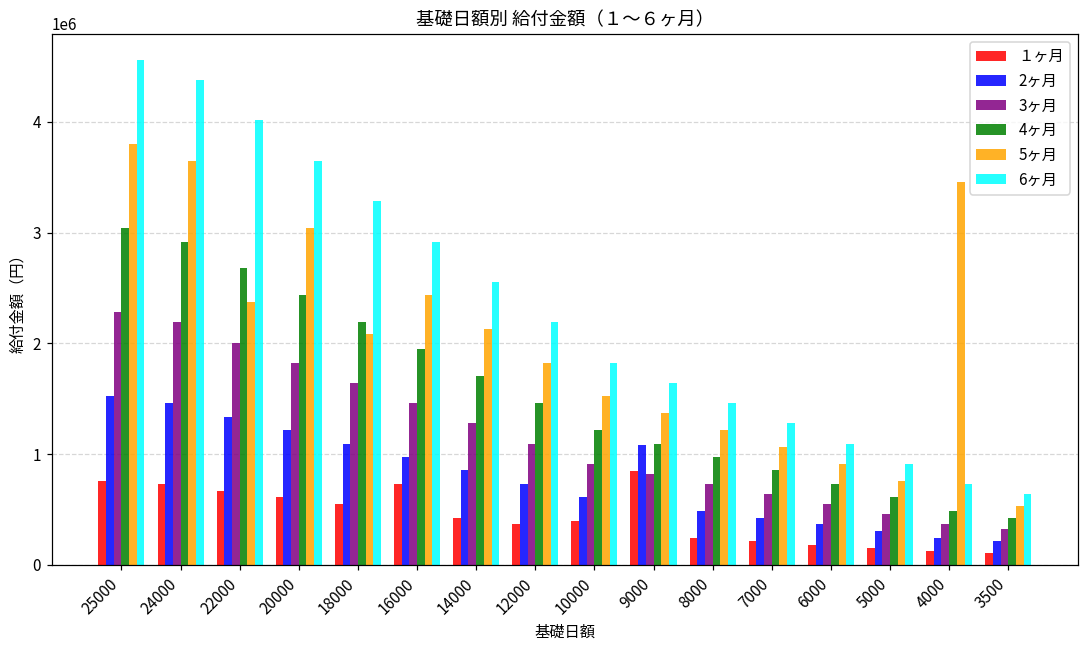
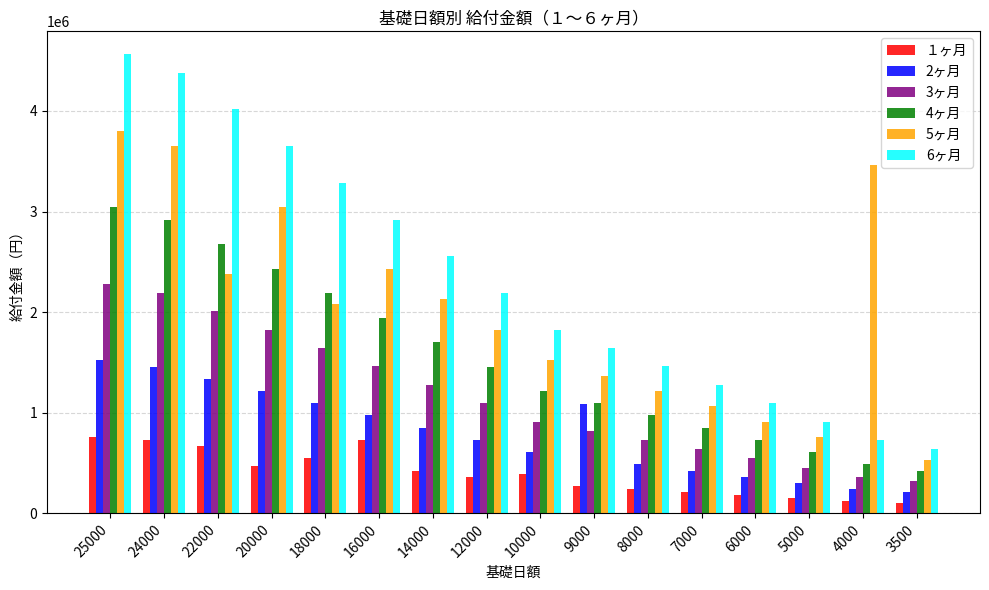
  {
    "１ヶ月": {
      "25000": 760000,
      "24000": 730000,
      "22000": 670000,
-     "20000": 610000,
+     "20000": 470000,
      "18000": 550000,
      "16000": 730000,
      "14000": 430000,
      "12000": 370000,
      "10000": 390000,
-     "9000": 850000,
+     "9000": 270000,
      "8000": 240000,
      "7000": 210000,
      "6000": 180000,
      "5000": 150000,
      "4000": 120000,
      "3500": 110000
    },
    "2ヶ月": {
      "25000": 1520000,
      "24000": 1460000,
      "22000": 1340000,
      "20000": 1220000,
      "18000": 1100000,
      "16000": 970000,
      "14000": 850000,
      "12000": 730000,
      "10000": 610000,
      "9000": 1080000,
      "8000": 490000,
      "7000": 430000,
      "6000": 370000,
      "5000": 300000,
      "4000": 240000,
      "3500": 210000
    },
    "3ヶ月": {
      "25000": 2280000,
      "24000": 2190000,
      "22000": 2010000,
      "20000": 1830000,
      "18000": 1640000,
      "16000": 1460000,
      "14000": 1280000,
      "12000": 1100000,
      "10000": 910000,
      "9000": 820000,
      "8000": 730000,
      "7000": 640000,
      "6000": 550000,
      "5000": 460000,
      "4000": 370000,
      "3500": 320000
    },
    "4ヶ月": {
      "25000": 3040000,
      "24000": 2920000,
      "22000": 2680000,
      "20000": 2430000,
      "18000": 2190000,
      "16000": 1950000,
      "14000": 1700000,
      "12000": 1460000,
      "10000": 1220000,
      "9000": 1100000,
      "8000": 970000,
      "7000": 850000,
      "6000": 730000,
      "5000": 610000,
      "4000": 490000,
      "3500": 430000
    },
    "5ヶ月": {
      "25000": 3800000,
      "24000": 3650000,
      "22000": 2380000,
      "20000": 3040000,
      "18000": 2080000,
      "16000": 2430000,
      "14000": 2130000,
      "12000": 1830000,
      "10000": 1520000,
      "9000": 1370000,
      "8000": 1220000,
      "7000": 1060000,
      "6000": 910000,
      "5000": 760000,
      "4000": 3460000,
      "3500": 530000
    },
    "6ヶ月": {
      "25000": 4560000,
      "24000": 4380000,
      "22000": 4020000,
      "20000": 3650000,
      "18000": 3290000,
      "16000": 2920000,
      "14000": 2560000,
      "12000": 2190000,
      "10000": 1830000,
      "9000": 1640000,
      "8000": 1460000,
      "7000": 1280000,
      "6000": 1100000,
      "5000": 910000,
      "4000": 730000,
      "3500": 640000
    }
  }
